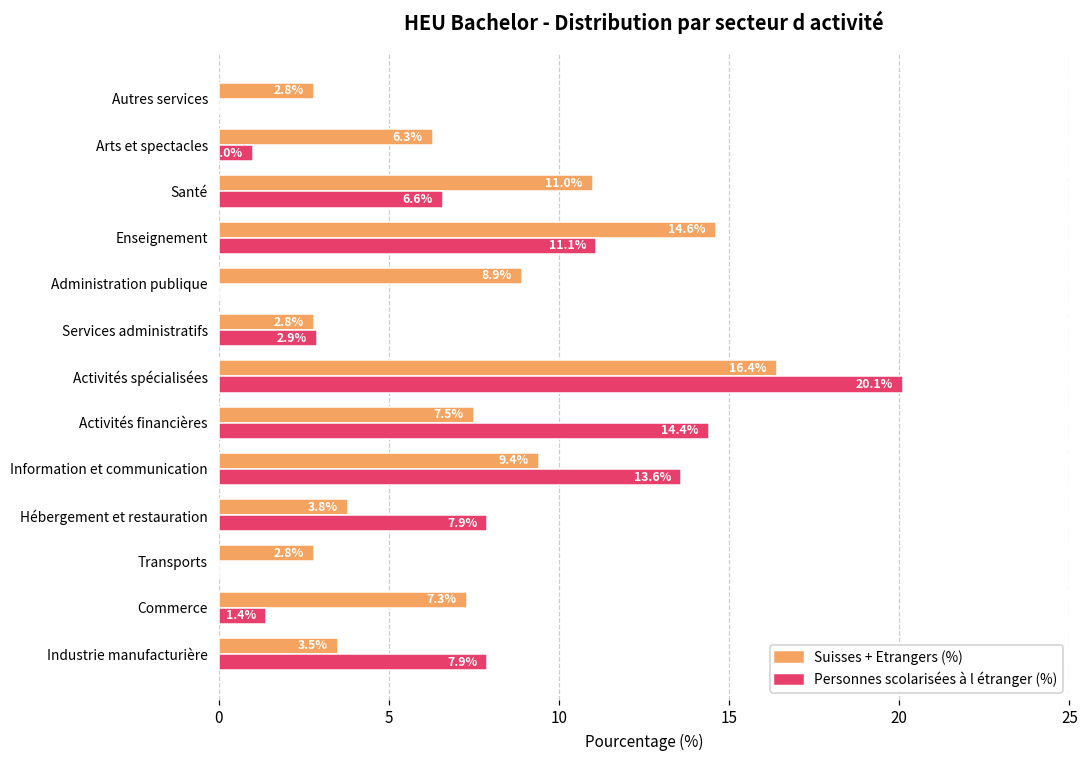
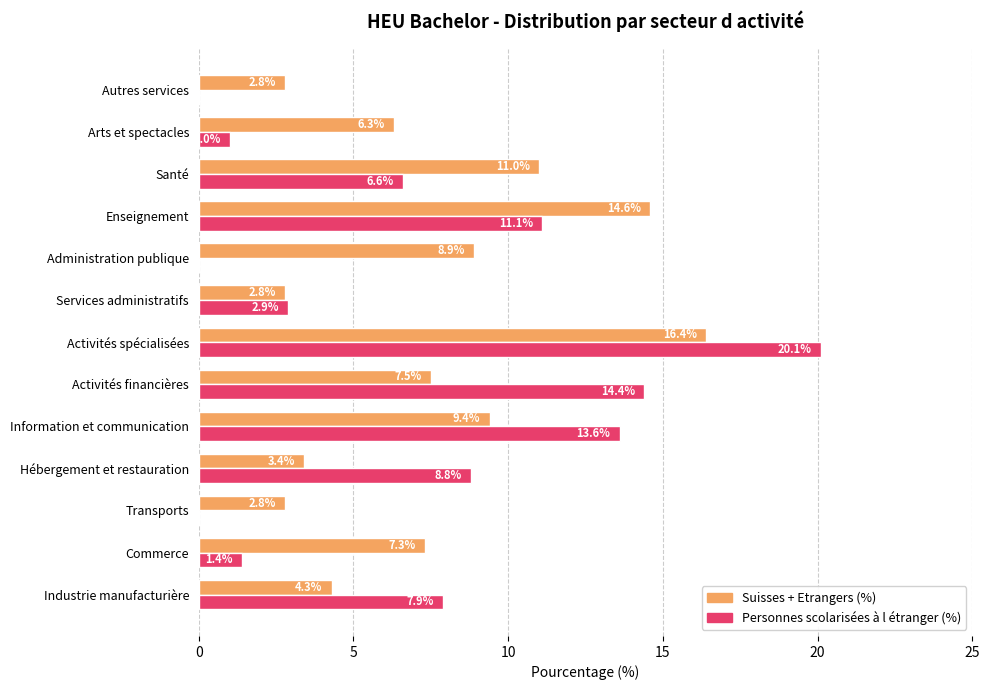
  {
    "Suisses + Etrangers (%)": {
      "Autres services": "2.8%",
      "Arts et spectacles": "6.3%",
      "Santé": "11.0%",
      "Enseignement": "14.6%",
      "Administration publique": "8.9%",
      "Services administratifs": "2.8%",
      "Activités spécialisées": "16.4%",
      "Activités financières": "7.5%",
      "Information et communication": "9.4%",
-     "Hébergement et restauration": "3.8%",
+     "Hébergement et restauration": "3.4%",
      "Transports": "2.8%",
      "Commerce": "7.3%",
-     "Industrie manufacturière": "3.5%"
+     "Industrie manufacturière": "4.3%"
    },
    "Personnes scolarisées à l étranger (%)": {
      "Arts et spectacles": "1.0%",
      "Santé": "6.6%",
      "Enseignement": "11.1%",
      "Services administratifs": "2.9%",
      "Activités spécialisées": "20.1%",
      "Activités financières": "14.4%",
      "Information et communication": "13.6%",
-     "Hébergement et restauration": "7.9%",
+     "Hébergement et restauration": "8.8%",
      "Commerce": "1.4%",
      "Industrie manufacturière": "7.9%"
    }
  }
